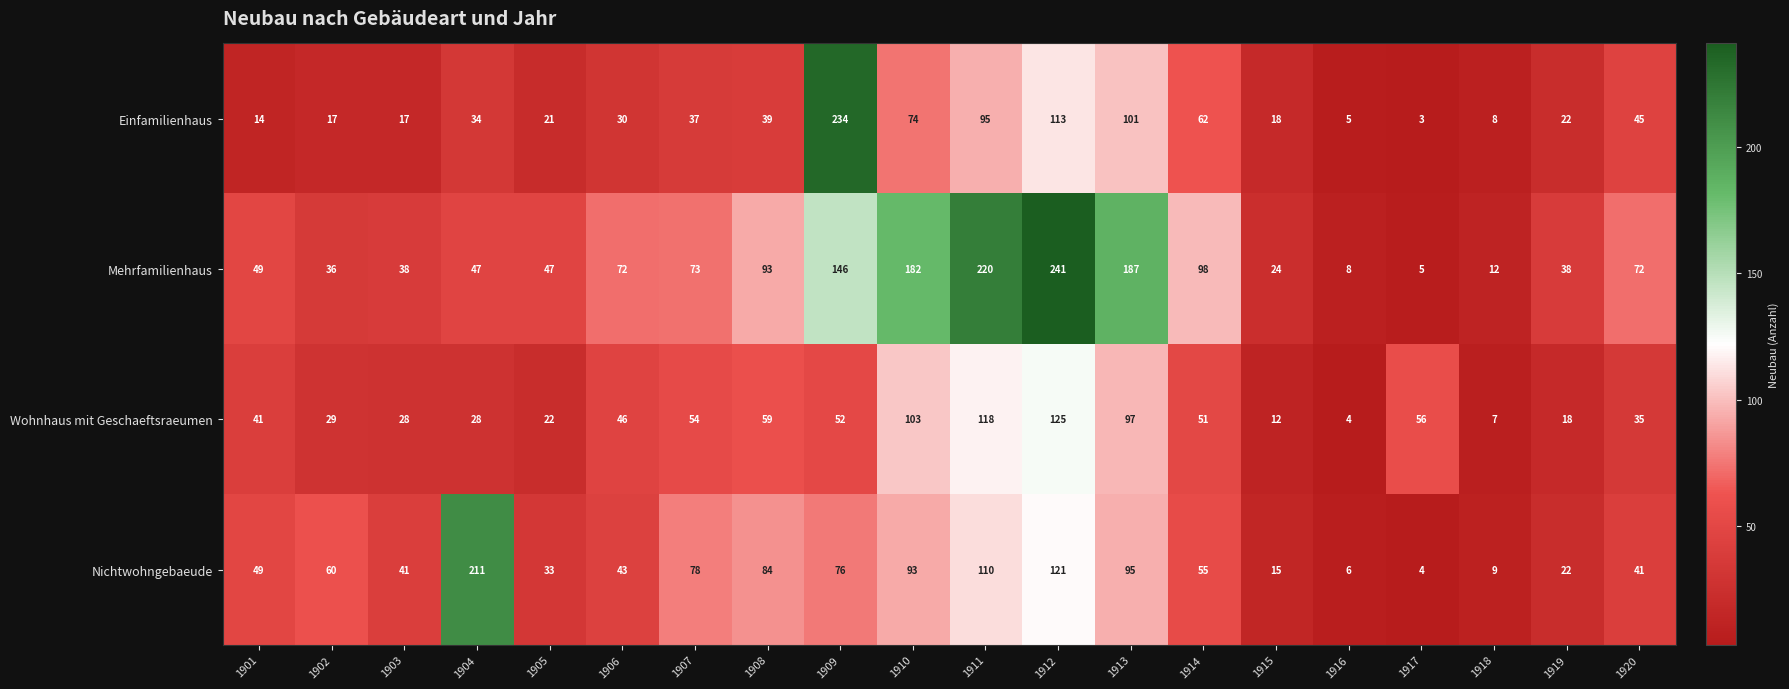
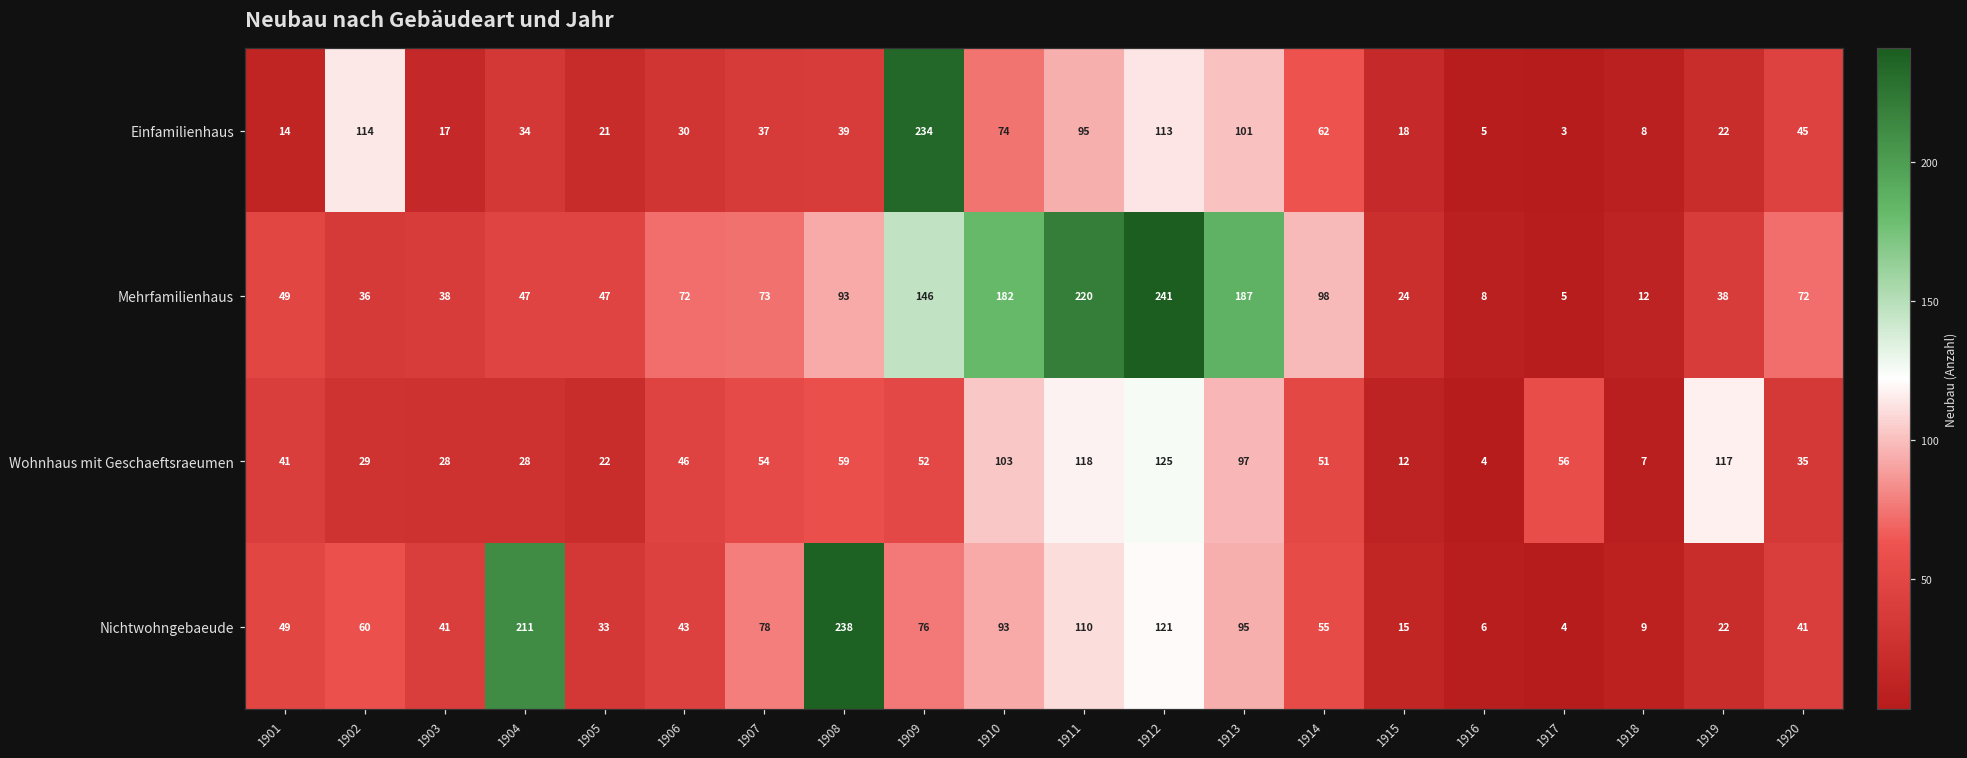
  {
    "Einfamilienhaus": {
      "1901": 14,
-     "1902": 17,
+     "1902": 114,
      "1903": 17,
      "1904": 34,
      "1905": 21,
      "1906": 30,
      "1907": 37,
      "1908": 39,
      "1909": 234,
      "1910": 74,
      "1911": 95,
      "1912": 113,
      "1913": 101,
      "1914": 62,
      "1915": 18,
      "1916": 5,
      "1917": 3,
      "1918": 8,
      "1919": 22,
      "1920": 45
    },
    "Mehrfamilienhaus": {
      "1901": 49,
      "1902": 36,
      "1903": 38,
      "1904": 47,
      "1905": 47,
      "1906": 72,
      "1907": 73,
      "1908": 93,
      "1909": 146,
      "1910": 182,
      "1911": 220,
      "1912": 241,
      "1913": 187,
      "1914": 98,
      "1915": 24,
      "1916": 8,
      "1917": 5,
      "1918": 12,
      "1919": 38,
      "1920": 72
    },
    "Wohnhaus mit Geschaeftsraeumen": {
      "1901": 41,
      "1902": 29,
      "1903": 28,
      "1904": 28,
      "1905": 22,
      "1906": 46,
      "1907": 54,
      "1908": 59,
      "1909": 52,
      "1910": 103,
      "1911": 118,
      "1912": 125,
      "1913": 97,
      "1914": 51,
      "1915": 12,
      "1916": 4,
      "1917": 56,
      "1918": 7,
-     "1919": 18,
+     "1919": 117,
      "1920": 35
    },
    "Nichtwohngebaeude": {
      "1901": 49,
      "1902": 60,
      "1903": 41,
      "1904": 211,
      "1905": 33,
      "1906": 43,
      "1907": 78,
-     "1908": 84,
+     "1908": 238,
      "1909": 76,
      "1910": 93,
      "1911": 110,
      "1912": 121,
      "1913": 95,
      "1914": 55,
      "1915": 15,
      "1916": 6,
      "1917": 4,
      "1918": 9,
      "1919": 22,
      "1920": 41
    }
  }
